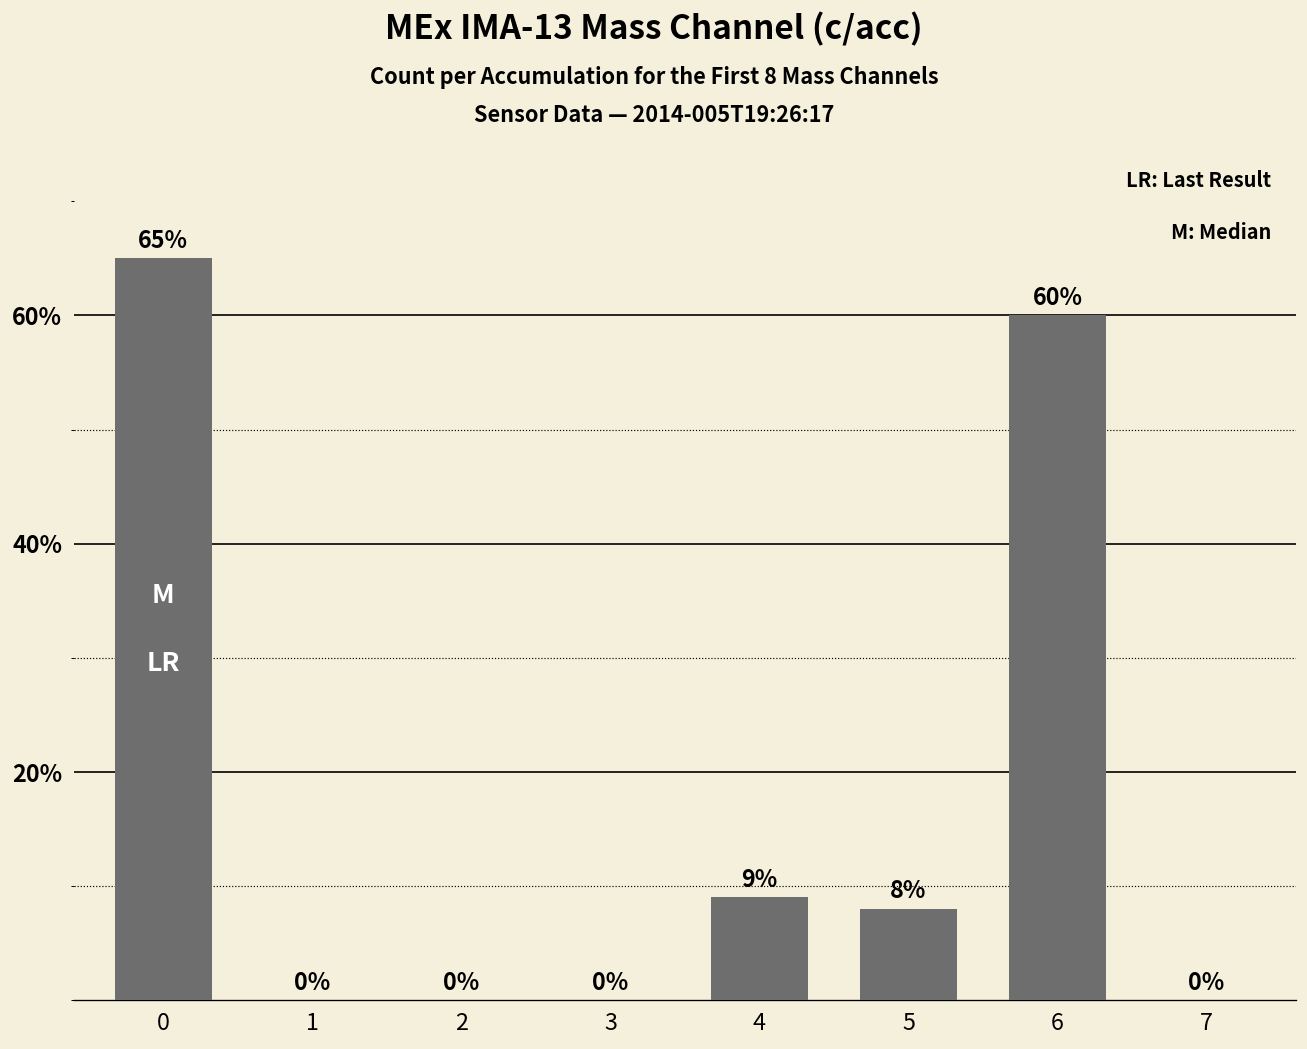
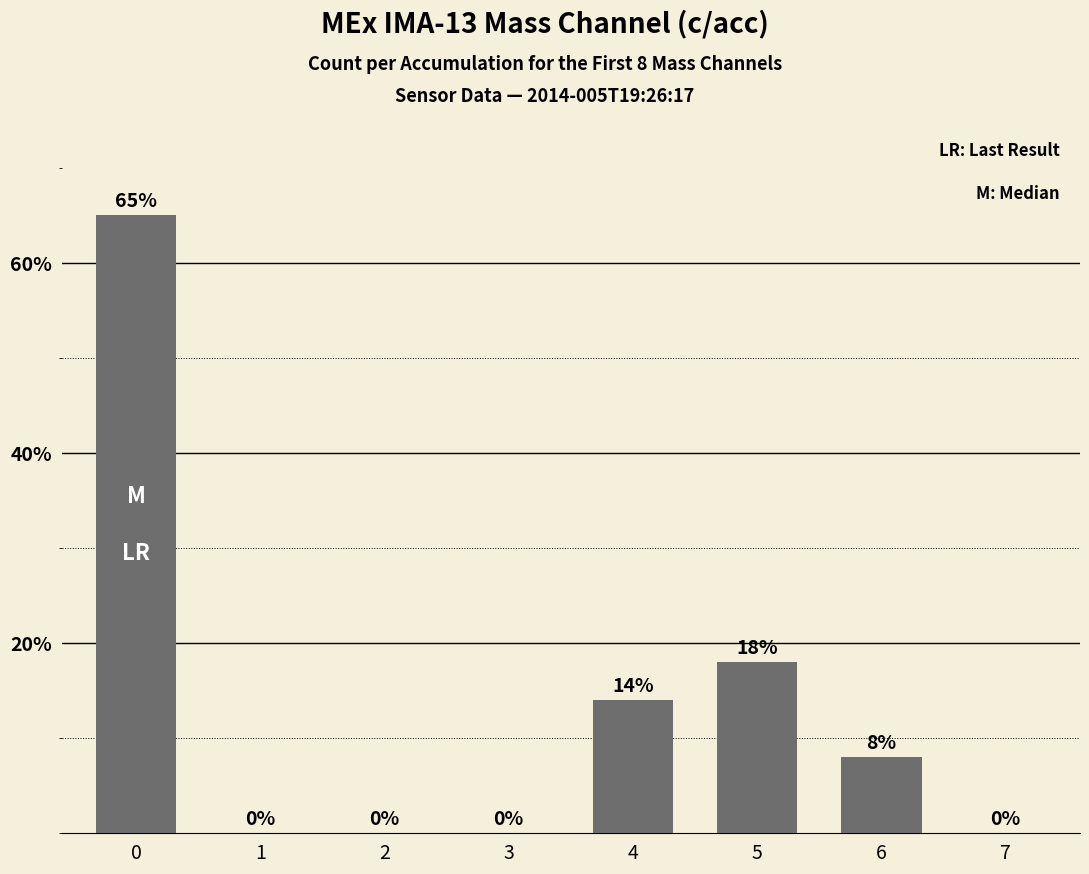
  {
    "0": "65%",
    "1": "0%",
    "2": "0%",
    "3": "0%",
-   "4": "9%",
-   "5": "8%",
-   "6": "60%",
+   "4": "14%",
+   "5": "18%",
+   "6": "8%",
    "7": "0%"
  }
